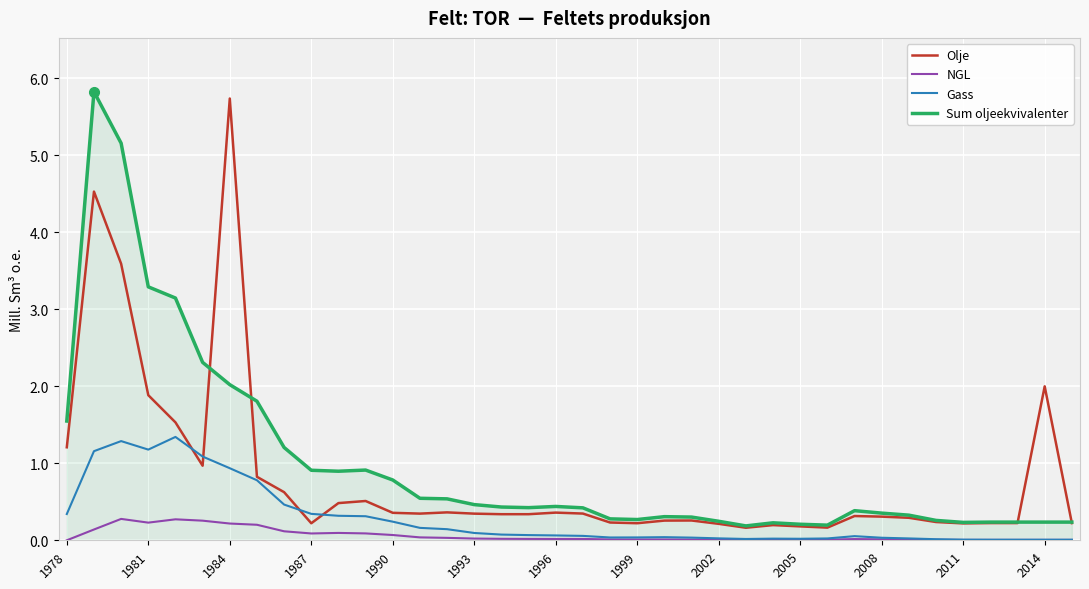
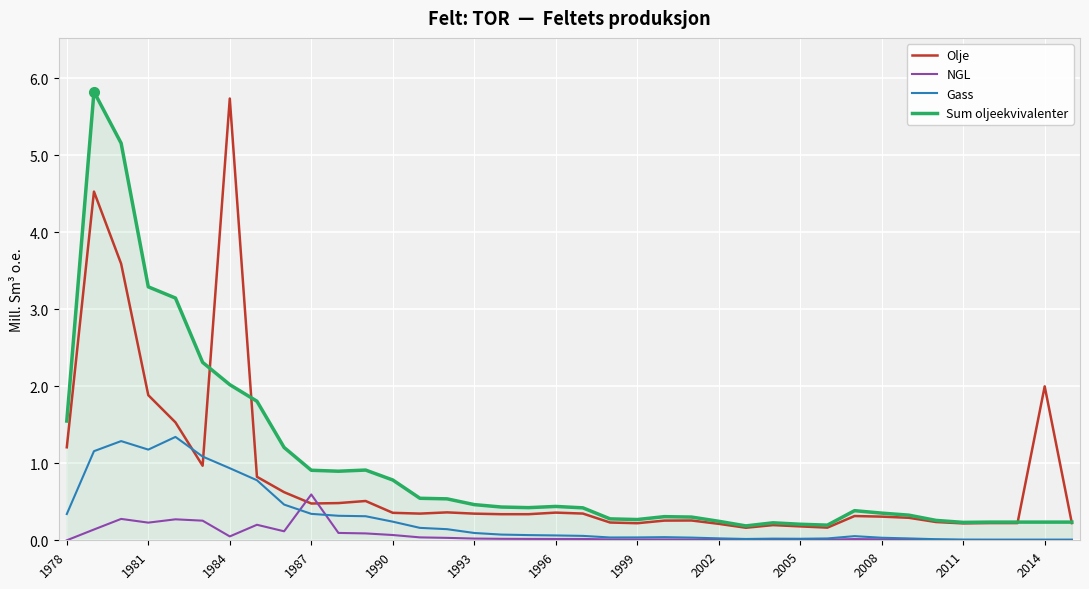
  {
    "Olje": {
      "1978": 1.2,
      "1981": 1.9,
      "1984": 5.7,
-     "1987": 0.2,
+     "1987": 0.5,
      "1990": 0.4,
      "1993": 0.3,
      "1996": 0.4,
      "1999": 0.2,
      "2008": 0.3,
      "2014": 2.0
    },
    "NGL": {
      "1978": 0.0,
      "1981": 0.2,
-     "1984": 0.2,
-     "1987": 0.1,
+     "1984": 0.1,
+     "1987": 0.6,
      "1990": 0.1,
      "1993": 0.0,
      "1996": 0.0
    },
    "Gass": {
      "1978": 0.3,
      "1981": 1.2,
      "1984": 0.9,
      "1987": 0.3,
      "1990": 0.2,
      "1993": 0.1,
      "1996": 0.1
    }
  }
